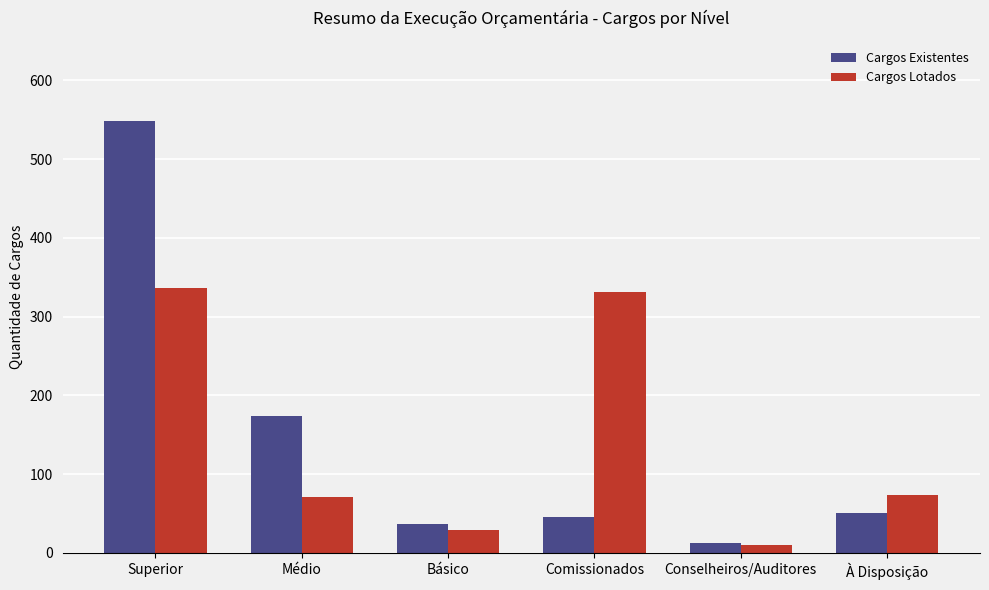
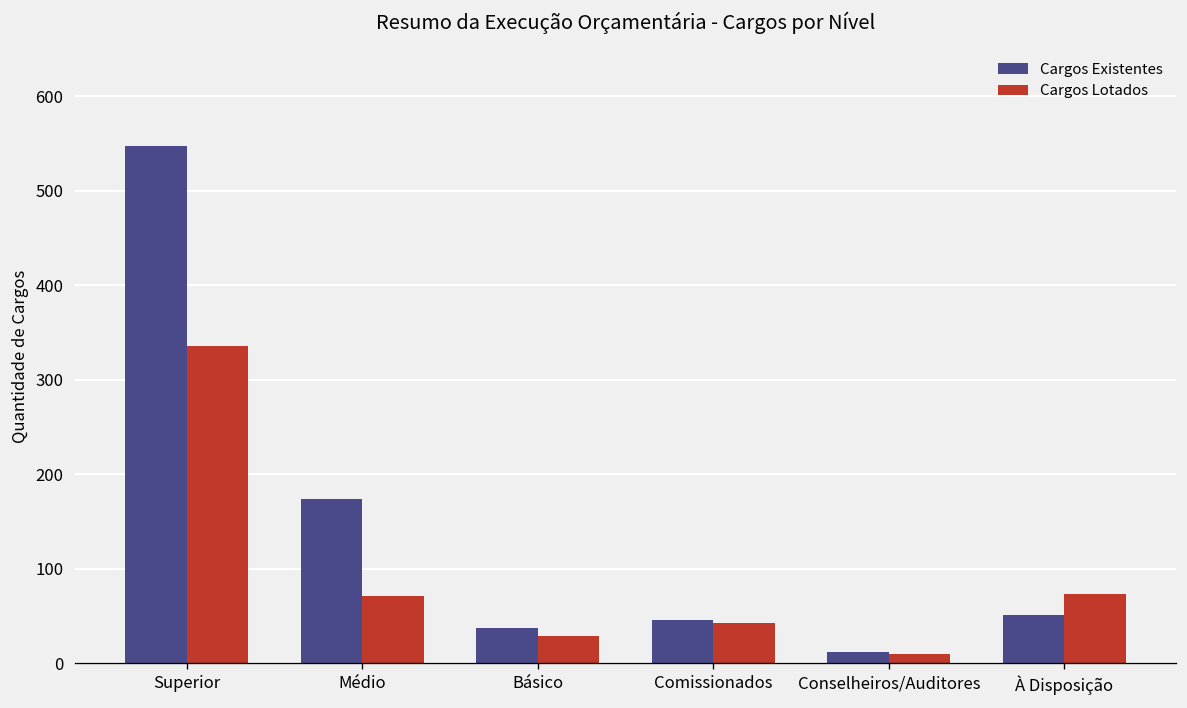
  {
    "Cargos Existentes": {
      "Superior": 550,
      "Médio": 170,
      "Básico": 40,
      "Comissionados": 50,
      "Conselheiros/Auditores": 10,
      "À Disposição": 50
    },
    "Cargos Lotados": {
      "Superior": 340,
      "Médio": 70,
      "Básico": 30,
-     "Comissionados": 330,
+     "Comissionados": 40,
      "Conselheiros/Auditores": 10,
      "À Disposição": 70
    }
  }
